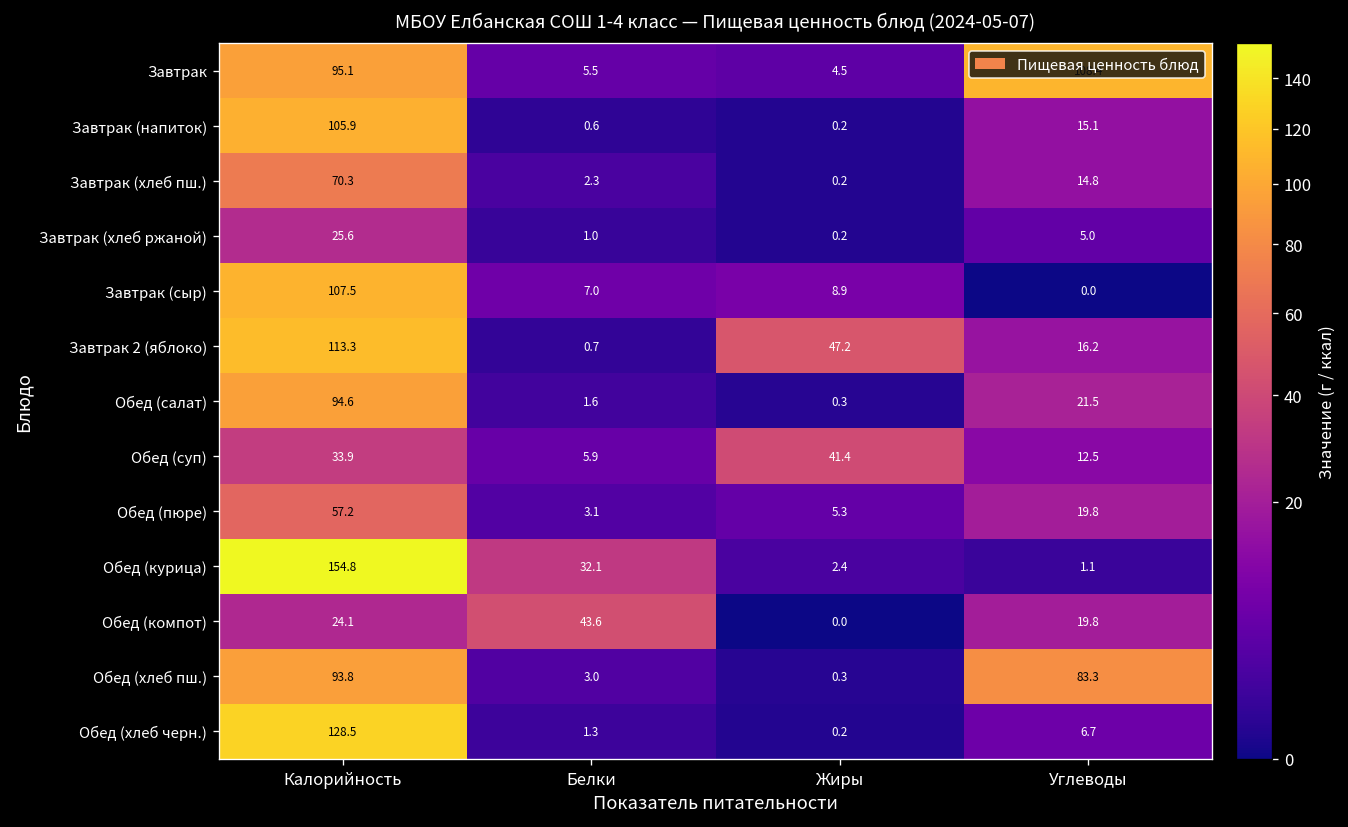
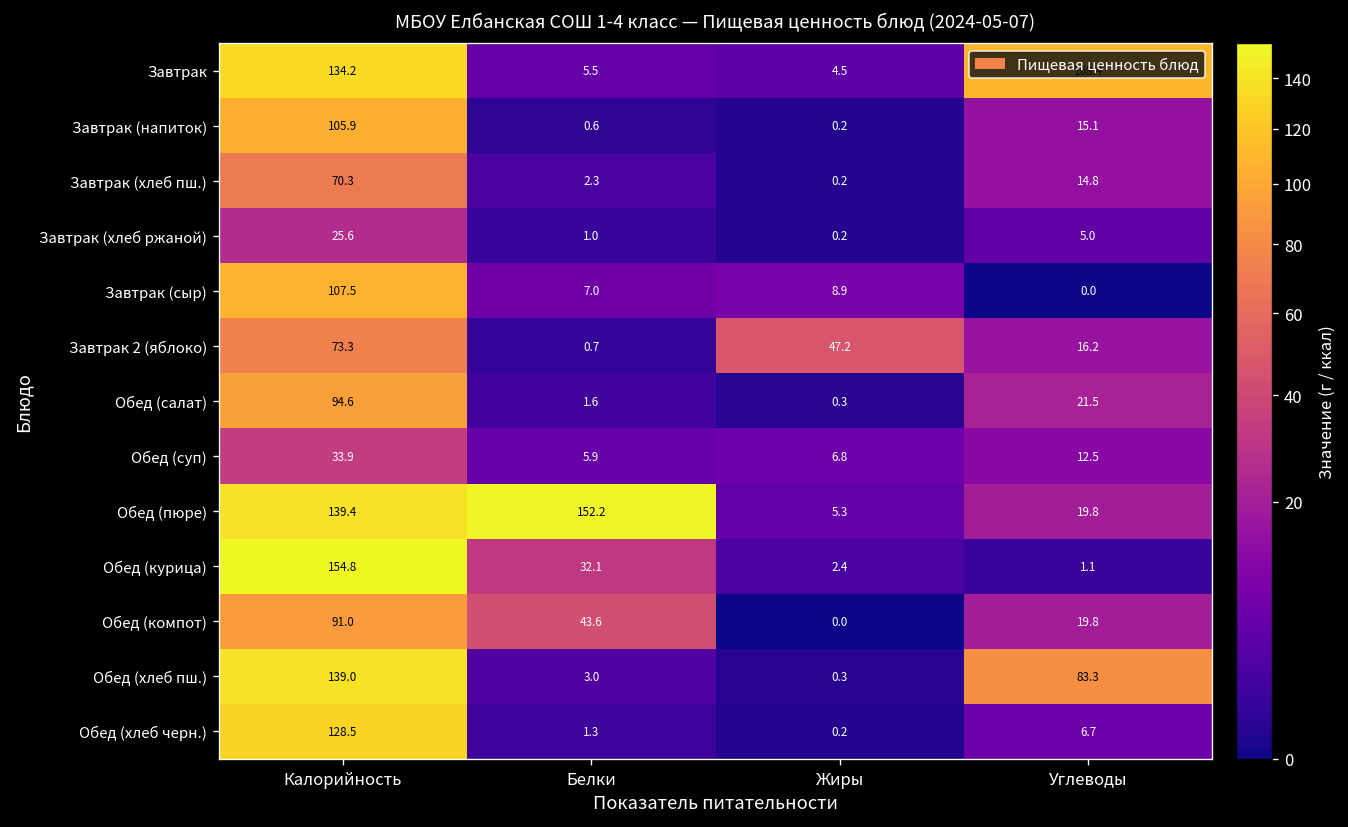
  {
    "Завтрак": {
-     "Калорийность": 95.1,
+     "Калорийность": 134.2,
      "Белки": 5.5,
      "Жиры": 4.5
    },
    "Завтрак (напиток)": {
      "Калорийность": 105.9,
      "Белки": 0.6,
      "Жиры": 0.2,
      "Углеводы": 15.1
    },
    "Завтрак (хлеб пш.)": {
      "Калорийность": 70.3,
      "Белки": 2.3,
      "Жиры": 0.2,
      "Углеводы": 14.8
    },
    "Завтрак (хлеб ржаной)": {
      "Калорийность": 25.6,
      "Белки": 1.0,
      "Жиры": 0.2,
      "Углеводы": 5.0
    },
    "Завтрак (сыр)": {
      "Калорийность": 107.5,
      "Белки": 7.0,
      "Жиры": 8.9,
      "Углеводы": 0.0
    },
    "Завтрак 2 (яблоко)": {
-     "Калорийность": 113.3,
+     "Калорийность": 73.3,
      "Белки": 0.7,
      "Жиры": 47.2,
      "Углеводы": 16.2
    },
    "Обед (салат)": {
      "Калорийность": 94.6,
      "Белки": 1.6,
      "Жиры": 0.3,
      "Углеводы": 21.5
    },
    "Обед (суп)": {
      "Калорийность": 33.9,
      "Белки": 5.9,
-     "Жиры": 41.4,
+     "Жиры": 6.8,
      "Углеводы": 12.5
    },
    "Обед (пюре)": {
-     "Калорийность": 57.2,
-     "Белки": 3.1,
+     "Калорийность": 139.4,
+     "Белки": 152.2,
      "Жиры": 5.3,
      "Углеводы": 19.8
    },
    "Обед (курица)": {
      "Калорийность": 154.8,
      "Белки": 32.1,
      "Жиры": 2.4,
      "Углеводы": 1.1
    },
    "Обед (компот)": {
-     "Калорийность": 24.1,
+     "Калорийность": 91.0,
      "Белки": 43.6,
      "Жиры": 0.0,
      "Углеводы": 19.8
    },
    "Обед (хлеб пш.)": {
-     "Калорийность": 93.8,
+     "Калорийность": 139.0,
      "Белки": 3.0,
      "Жиры": 0.3,
      "Углеводы": 83.3
    },
    "Обед (хлеб черн.)": {
      "Калорийность": 128.5,
      "Белки": 1.3,
      "Жиры": 0.2,
      "Углеводы": 6.7
    }
  }
